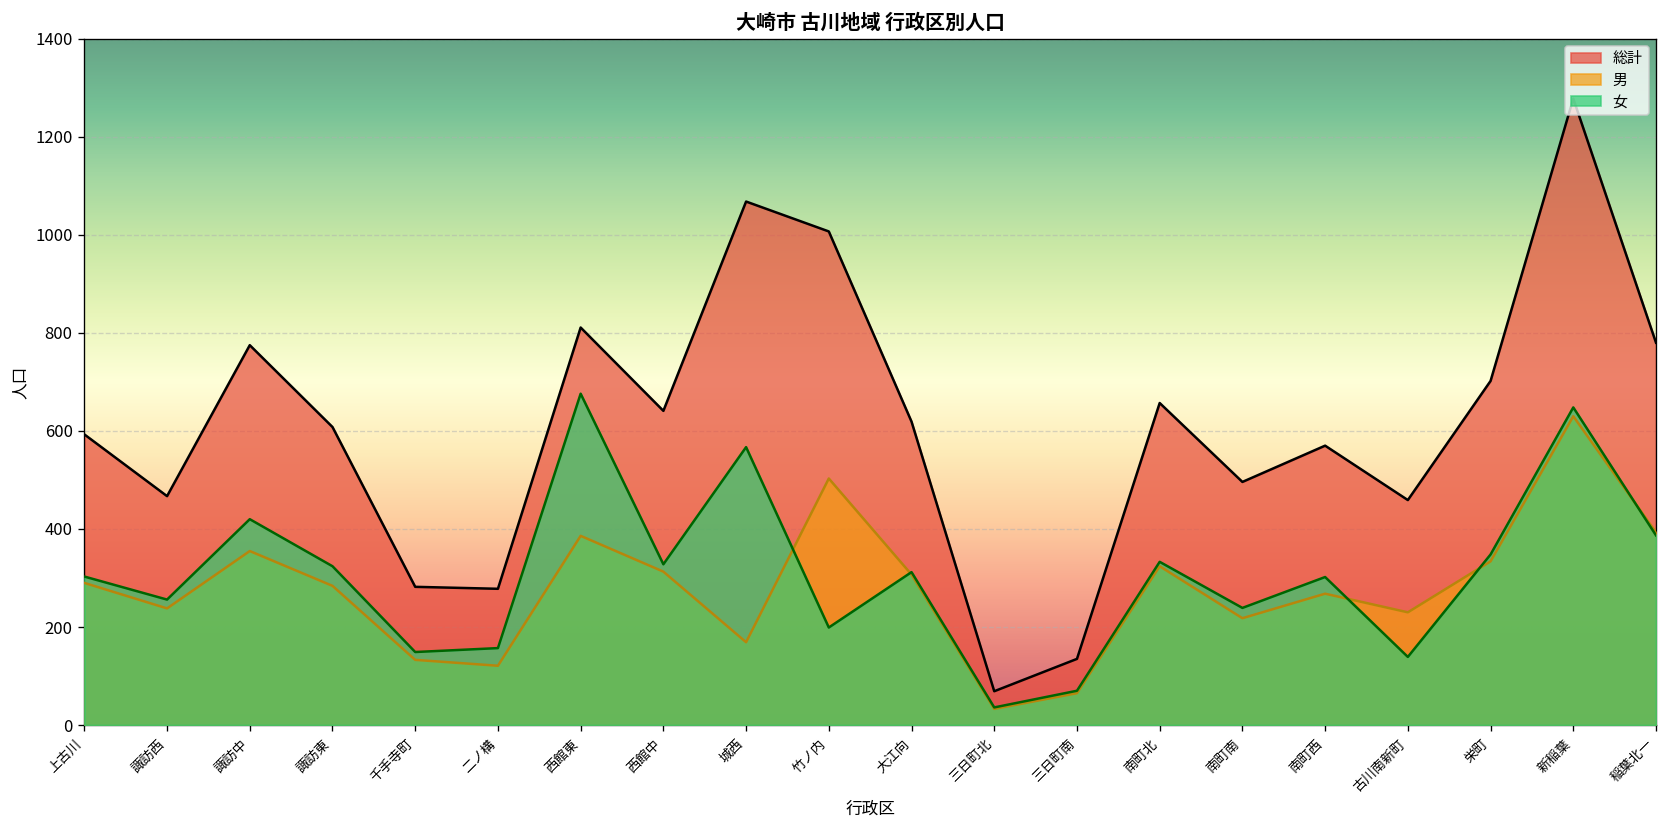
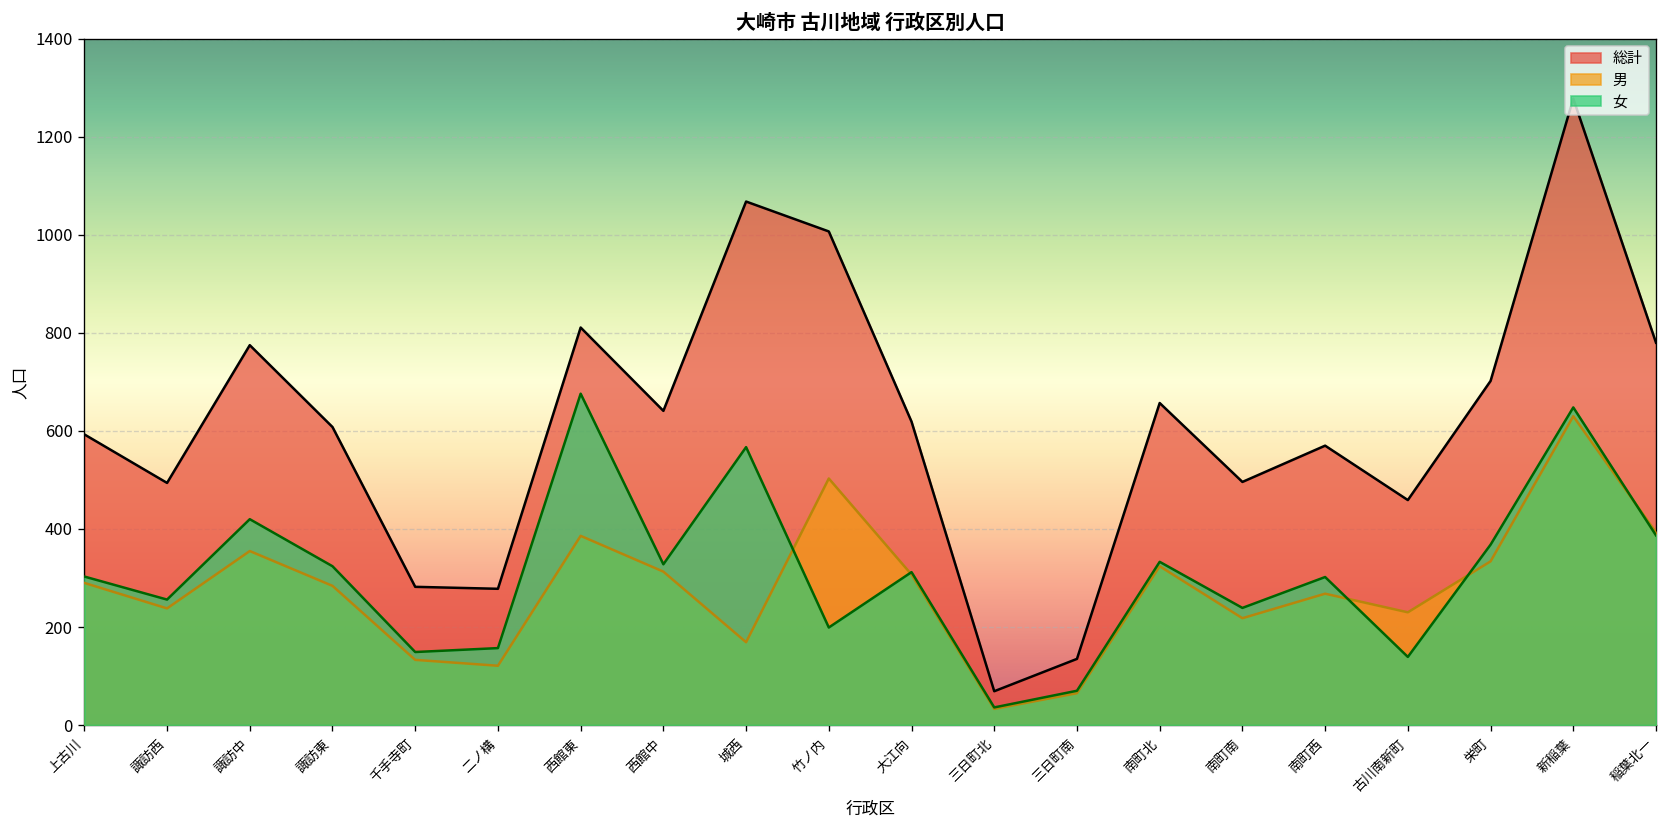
  {
    "総計": {
      "上古川": 590,
-     "諏訪西": 470,
+     "諏訪西": 490,
      "諏訪中": 780,
      "諏訪東": 610,
      "千手寺町": 280,
      "二ノ構": 280,
      "西館東": 810,
      "西館中": 640,
      "城西": 1070,
      "竹ノ内": 1010,
      "大江向": 620,
      "三日町北": 70,
      "三日町南": 140,
      "南町北": 660,
      "南町南": 500,
      "南町西": 570,
      "古川南新町": 460,
      "栄町": 700,
      "稲葉北一": 780
    },
    "男": {
      "上古川": 290,
      "諏訪西": 240,
      "諏訪中": 360,
      "諏訪東": 280,
      "千手寺町": 130,
      "二ノ構": 120,
      "西館東": 390,
      "西館中": 310,
      "城西": 170,
      "竹ノ内": 500,
      "南町北": 320,
      "南町南": 220,
      "南町西": 270,
      "古川南新町": 230,
      "栄町": 330,
      "新稲葉": 630
    },
    "女": {
      "上古川": 300,
      "諏訪西": 260,
      "諏訪中": 420,
      "諏訪東": 320,
      "千手寺町": 150,
      "二ノ構": 160,
      "西館東": 680,
      "西館中": 330,
      "城西": 570,
      "竹ノ内": 200,
      "南町北": 330,
      "南町南": 240,
      "南町西": 300,
      "古川南新町": 140,
-     "栄町": 350,
+     "栄町": 370,
      "新稲葉": 650
    }
  }
